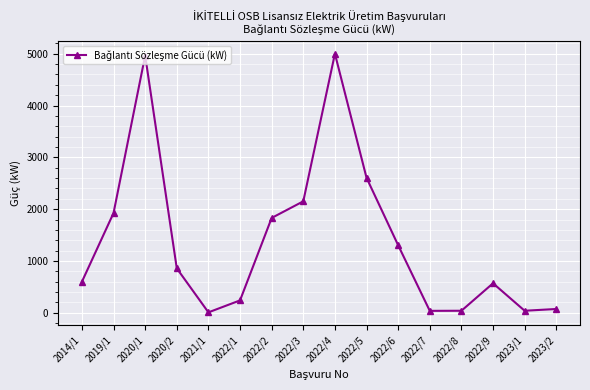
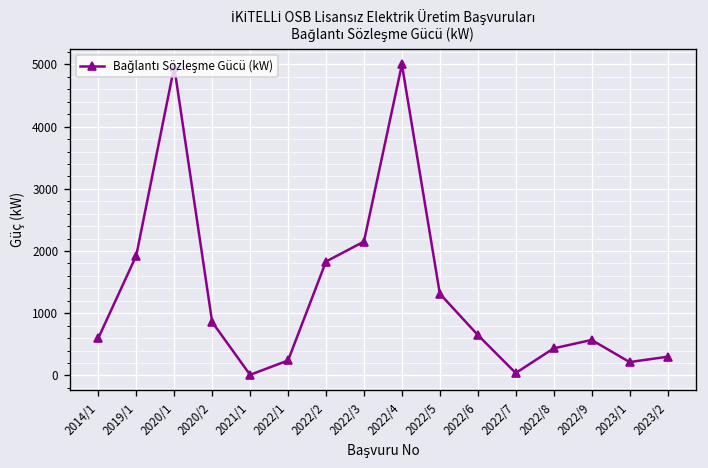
  {
    "2014/1": 600,
    "2019/1": 1900,
    "2020/2": 900,
    "2021/1": 0,
    "2022/1": 200,
    "2022/2": 1800,
    "2022/3": 2200,
    "2022/4": 5000,
-   "2022/5": 2600,
-   "2022/6": 1300,
+   "2022/5": 1300,
+   "2022/6": 700,
    "2022/7": 0,
-   "2022/8": 0,
+   "2022/8": 400,
    "2022/9": 600,
-   "2023/1": 0,
-   "2023/2": 100
+   "2023/1": 200,
+   "2023/2": 300
  }
